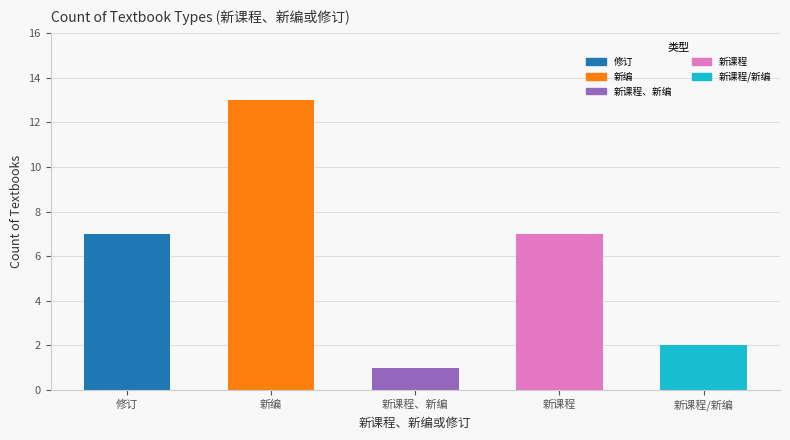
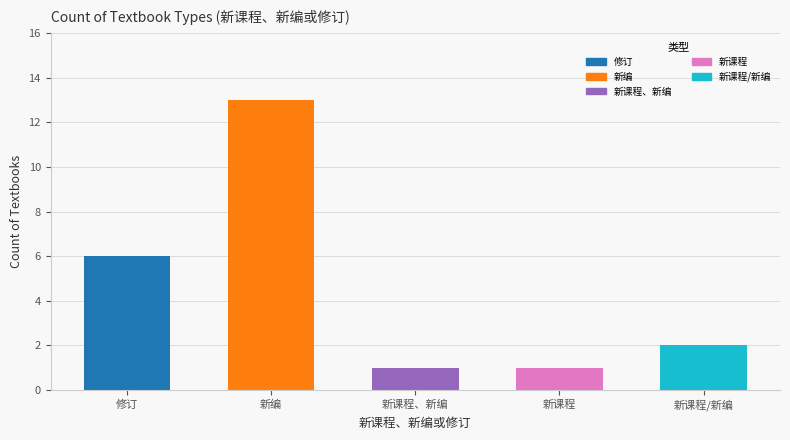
  {
-   "修订": 7,
+   "修订": 6,
    "新编": 13,
    "新课程、新编": 1,
-   "新课程": 7,
+   "新课程": 1,
    "新课程/新编": 2
  }
